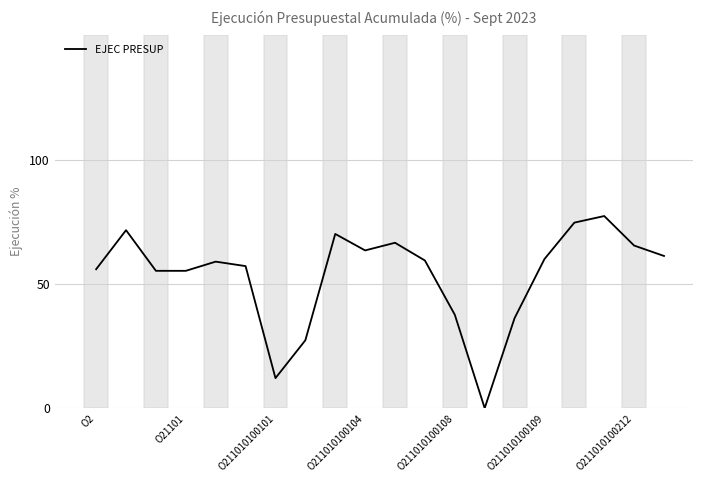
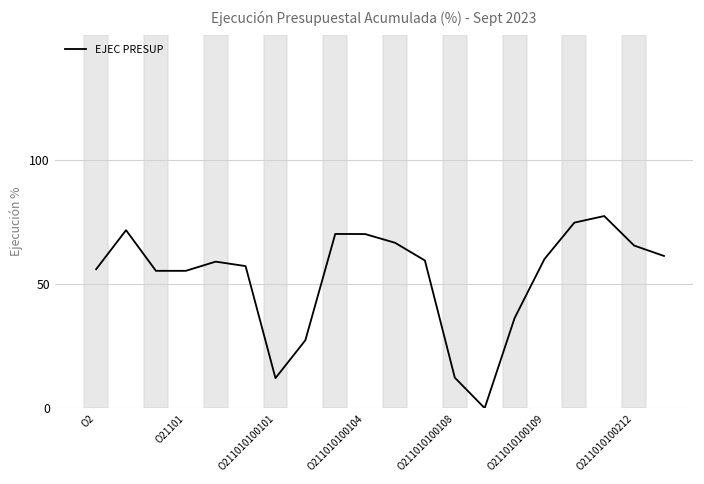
  {
    "O2": 56,
    "O21101": 55,
    "O211010100101": 12,
-   "O211010100104": 63,
-   "O211010100108": 38,
+   "O211010100104": 70,
+   "O211010100108": 12,
    "O211010100109": 60,
    "O211010100212": 65
  }
